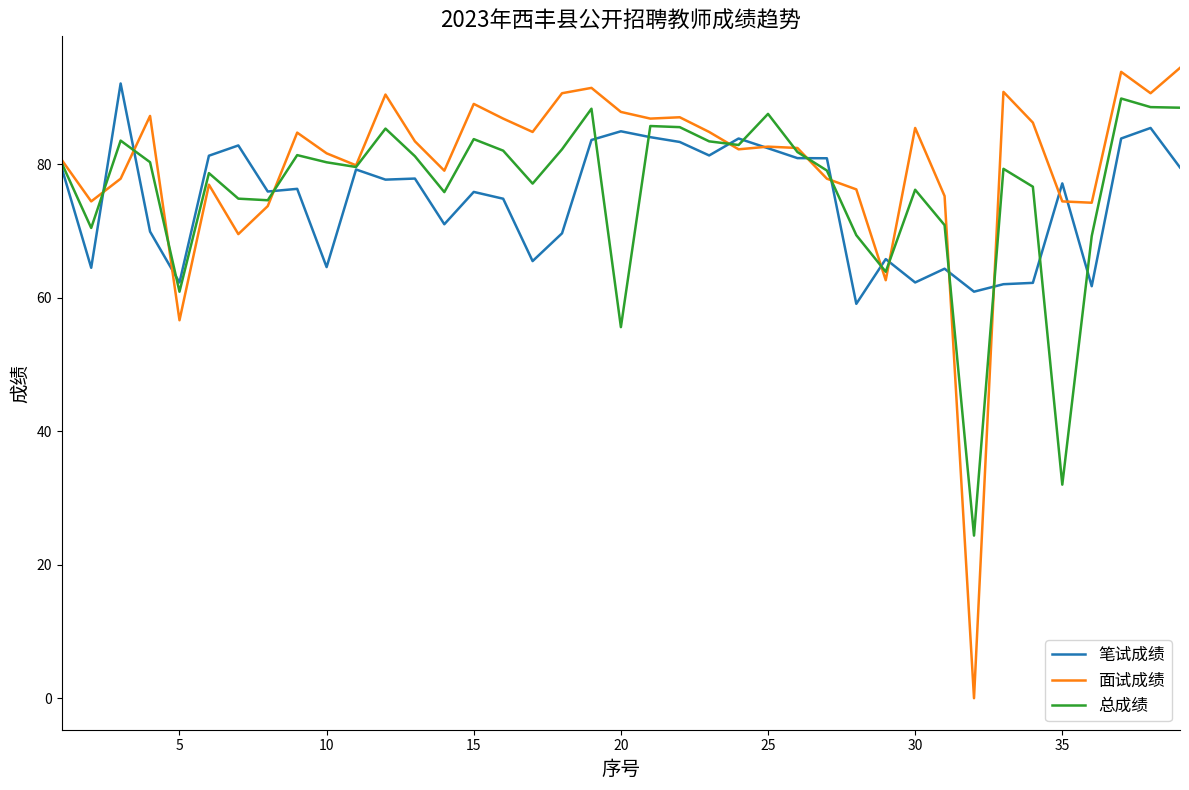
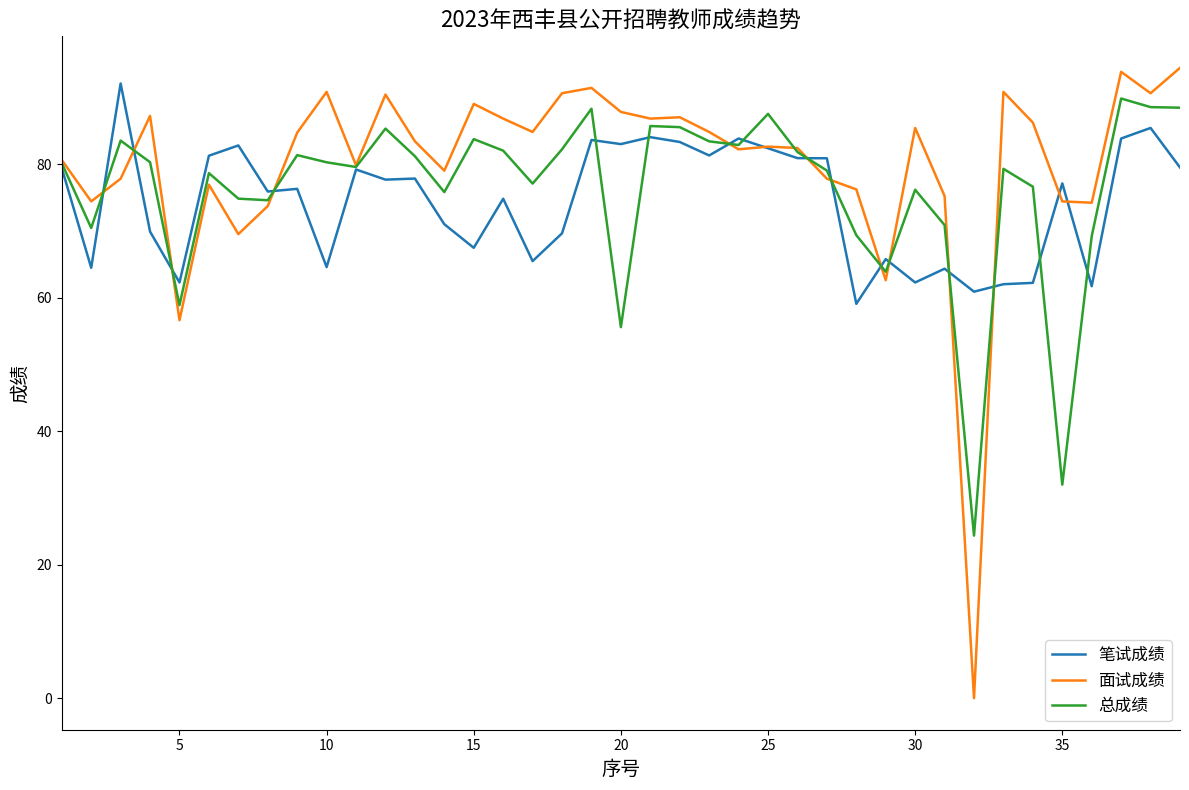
  {
    "笔试成绩": {
      "5": 62,
      "10": 65,
-     "15": 76,
-     "20": 85,
+     "15": 67,
+     "20": 83,
      "30": 62,
      "35": 77
    },
    "面试成绩": {
      "5": 57,
-     "10": 82,
+     "10": 91,
      "15": 89,
      "20": 88,
      "30": 85,
      "35": 74
    },
    "总成绩": {
-     "5": 61,
+     "5": 59,
      "10": 80,
      "15": 84,
      "20": 56,
      "25": 88,
      "30": 76,
      "35": 32
    }
  }
